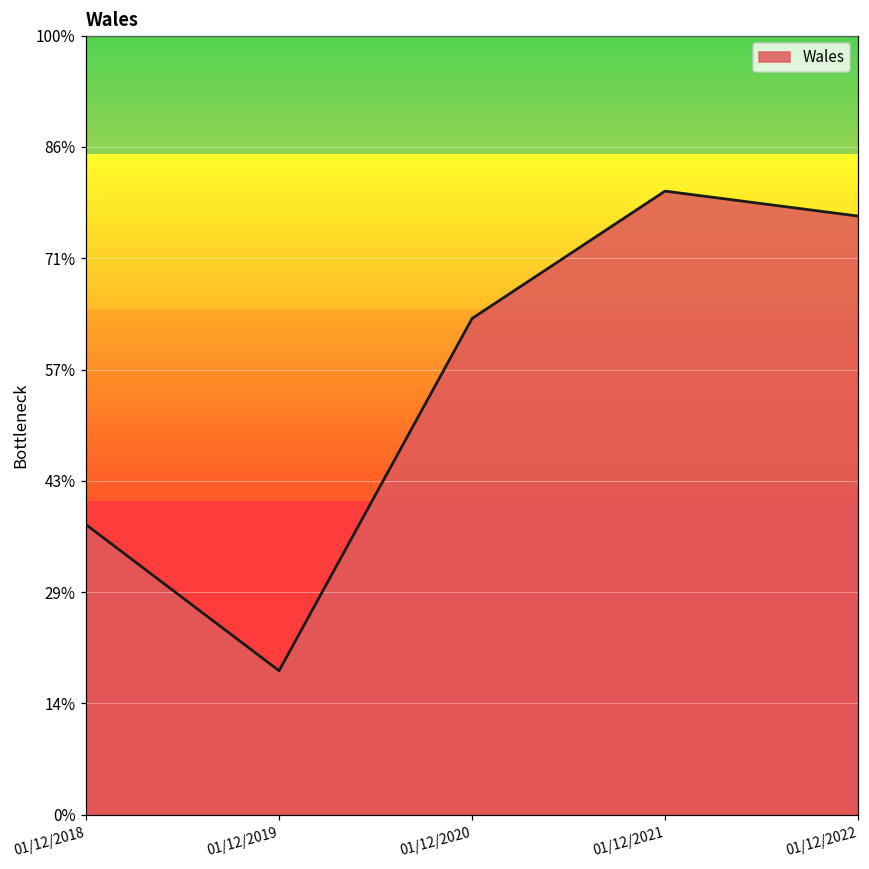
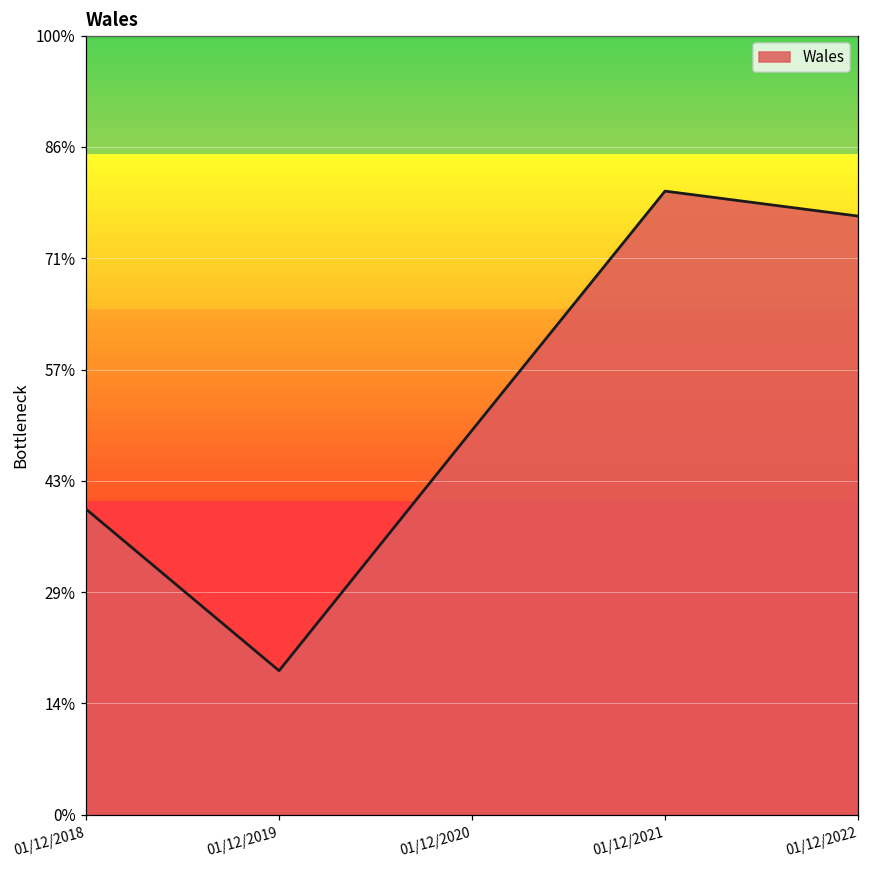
  {
-   "01/12/2018": "37%",
+   "01/12/2018": "39%",
    "01/12/2019": "18%",
-   "01/12/2020": "64%",
+   "01/12/2020": "49%",
    "01/12/2021": "80%",
    "01/12/2022": "77%"
  }
